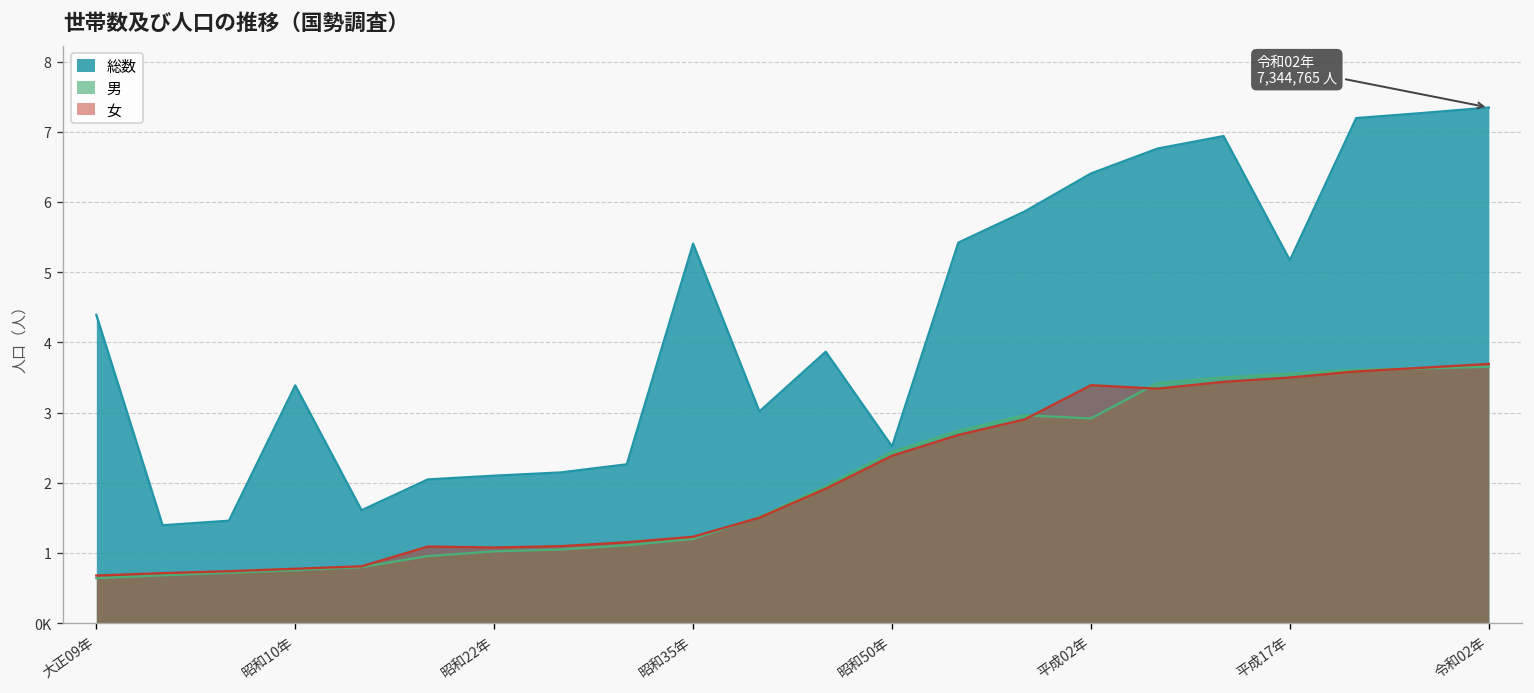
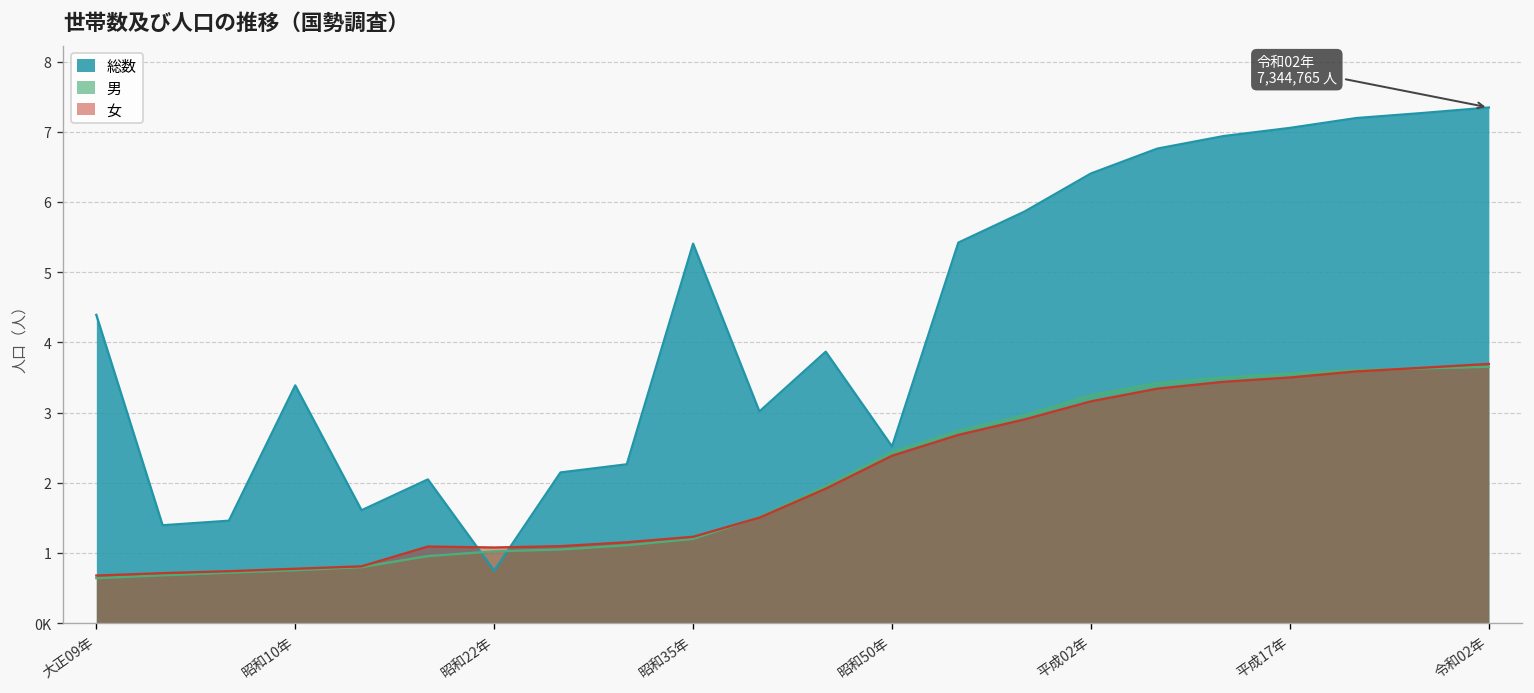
  {
    "総数": {
      "大正09年": 4.4,
      "昭和10年": 3.4,
-     "昭和22年": 2.1,
+     "昭和22年": 0.7,
      "昭和35年": 5.4,
      "昭和50年": 2.5,
      "平成02年": 6.4,
-     "平成17年": 5.2,
+     "平成17年": 7.1,
      "令和02年": 7.3
    },
    "男": {
      "昭和22年": 1.0,
      "昭和50年": 2.4,
-     "平成02年": 2.9,
+     "平成02年": 3.2,
      "平成17年": 3.6
    },
    "女": {
      "昭和22年": 1.1,
      "昭和50年": 2.4,
-     "平成02年": 3.4,
+     "平成02年": 3.2,
      "平成17年": 3.5
    }
  }
